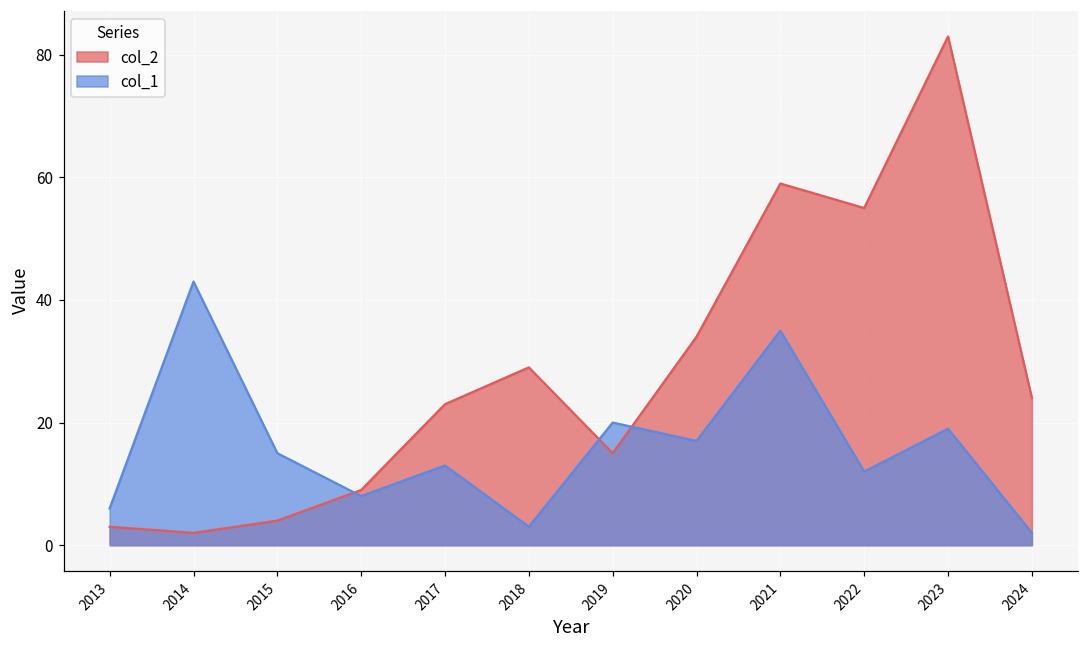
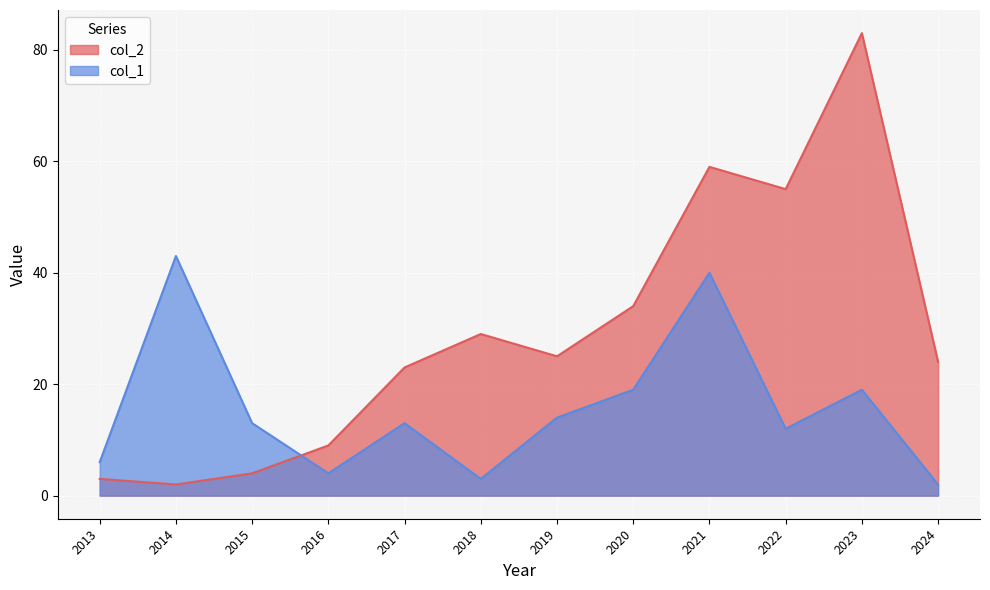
  {
    "col_2": {
      "2013": 3,
      "2014": 2,
      "2015": 4,
      "2016": 9,
      "2017": 23,
      "2018": 29,
-     "2019": 15,
+     "2019": 25,
      "2020": 34,
      "2021": 59,
      "2022": 55,
      "2023": 83,
      "2024": 24
    },
    "col_1": {
      "2013": 6,
      "2014": 43,
-     "2015": 15,
-     "2016": 8,
+     "2015": 13,
+     "2016": 4,
      "2017": 13,
      "2018": 3,
-     "2019": 20,
-     "2020": 17,
-     "2021": 35,
+     "2019": 14,
+     "2020": 19,
+     "2021": 40,
      "2022": 12,
      "2023": 19,
      "2024": 2
    }
  }
